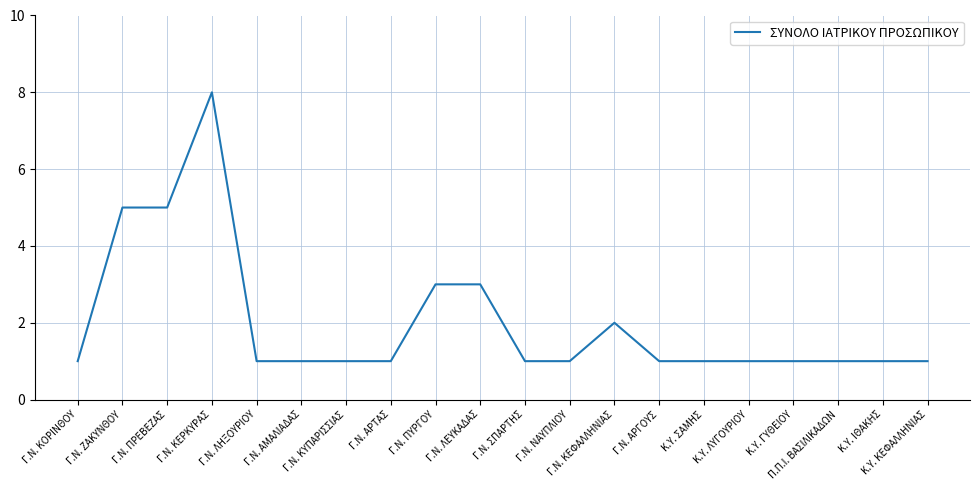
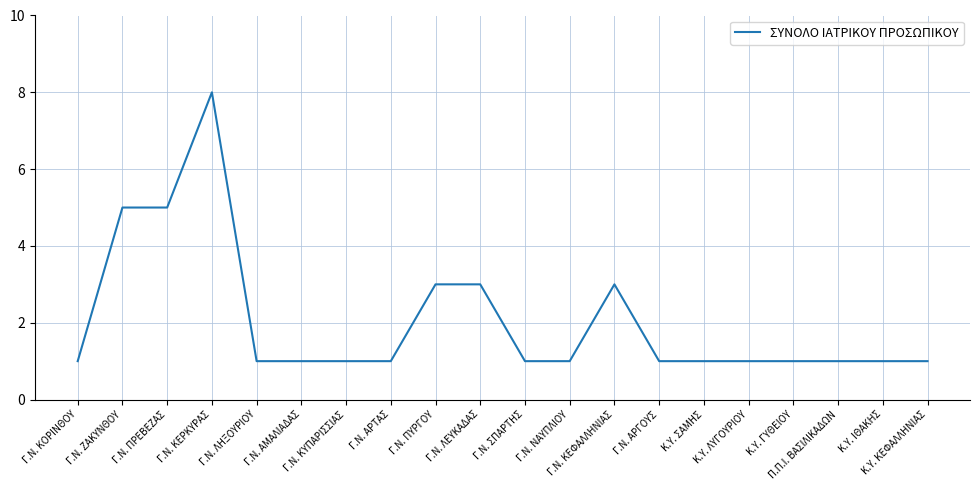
  {
    "Γ.Ν. ΚΟΡΙΝΘΟΥ": 1,
    "Γ.Ν. ΖΑΚΥΝΘΟΥ": 5,
    "Γ.Ν. ΠΡΕΒΕΖΑΣ": 5,
    "Γ.Ν. ΚΕΡΚΥΡΑΣ": 8,
    "Γ.Ν. ΛΗΞΟΥΡΙΟΥ": 1,
    "Γ.Ν. ΑΜΑΛΙΑΔΑΣ": 1,
    "Γ.Ν. ΚΥΠΑΡΙΣΣΙΑΣ": 1,
    "Γ.Ν. ΑΡΤΑΣ": 1,
    "Γ.Ν. ΠΥΡΓΟΥ": 3,
    "Γ.Ν. ΛΕΥΚΑΔΑΣ": 3,
    "Γ.Ν. ΣΠΑΡΤΗΣ": 1,
    "Γ.Ν. ΝΑΥΠΛΙΟΥ": 1,
-   "Γ.Ν. ΚΕΦΑΛΛΗΝΙΑΣ": 2,
+   "Γ.Ν. ΚΕΦΑΛΛΗΝΙΑΣ": 3,
    "Γ.Ν. ΑΡΓΟΥΣ": 1,
    "Κ.Υ. ΣΑΜΗΣ": 1,
    "Κ.Υ. ΛΥΓΟΥΡΙΟΥ": 1,
    "Κ.Υ. ΓΥΘΕΙΟΥ": 1,
    "Π.Π.Ι. ΒΑΣΙΛΙΚΑΔΩΝ": 1,
    "Κ.Υ. ΙΘΑΚΗΣ": 1,
    "Κ.Υ. ΚΕΦΑΛΛΗΝΙΑΣ": 1
  }
